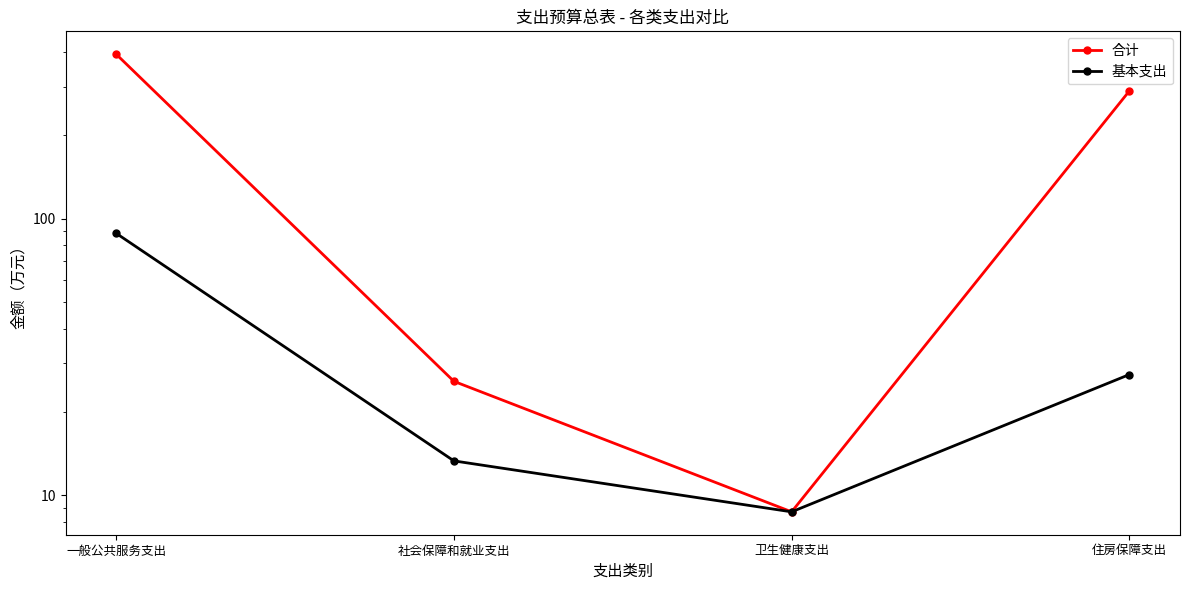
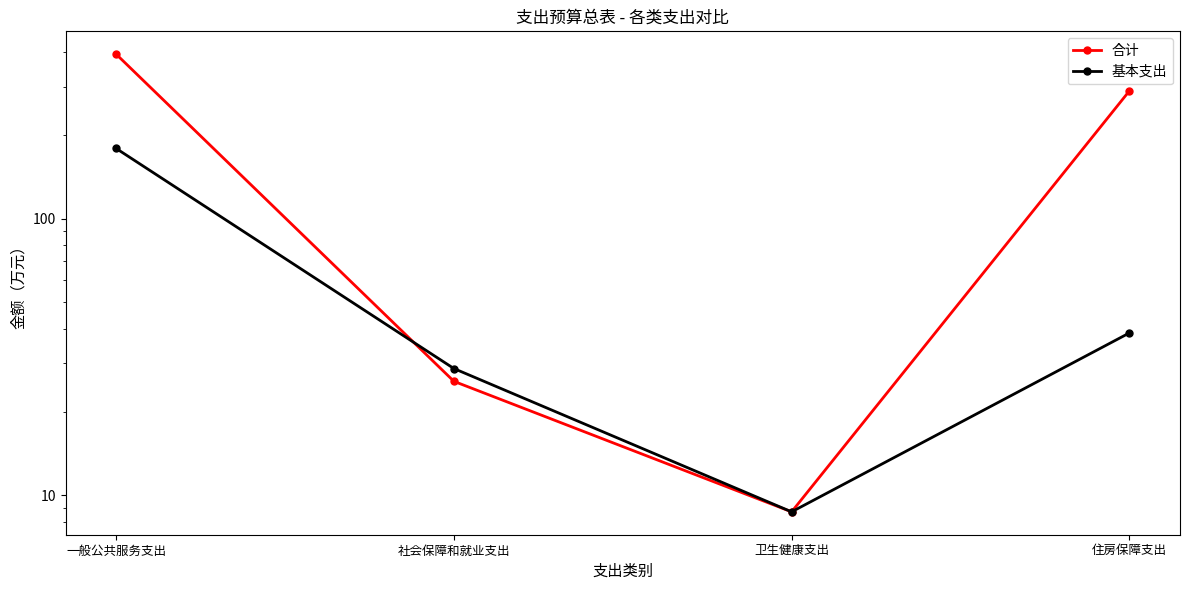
  {
    "合计": {
      "一般公共服务支出": 390,
      "社会保障和就业支出": 26,
      "住房保障支出": 290
    },
    "基本支出": {
-     "一般公共服务支出": 89,
-     "社会保障和就业支出": 13,
-     "住房保障支出": 27
+     "一般公共服务支出": 180,
+     "社会保障和就业支出": 29,
+     "住房保障支出": 39
    }
  }
